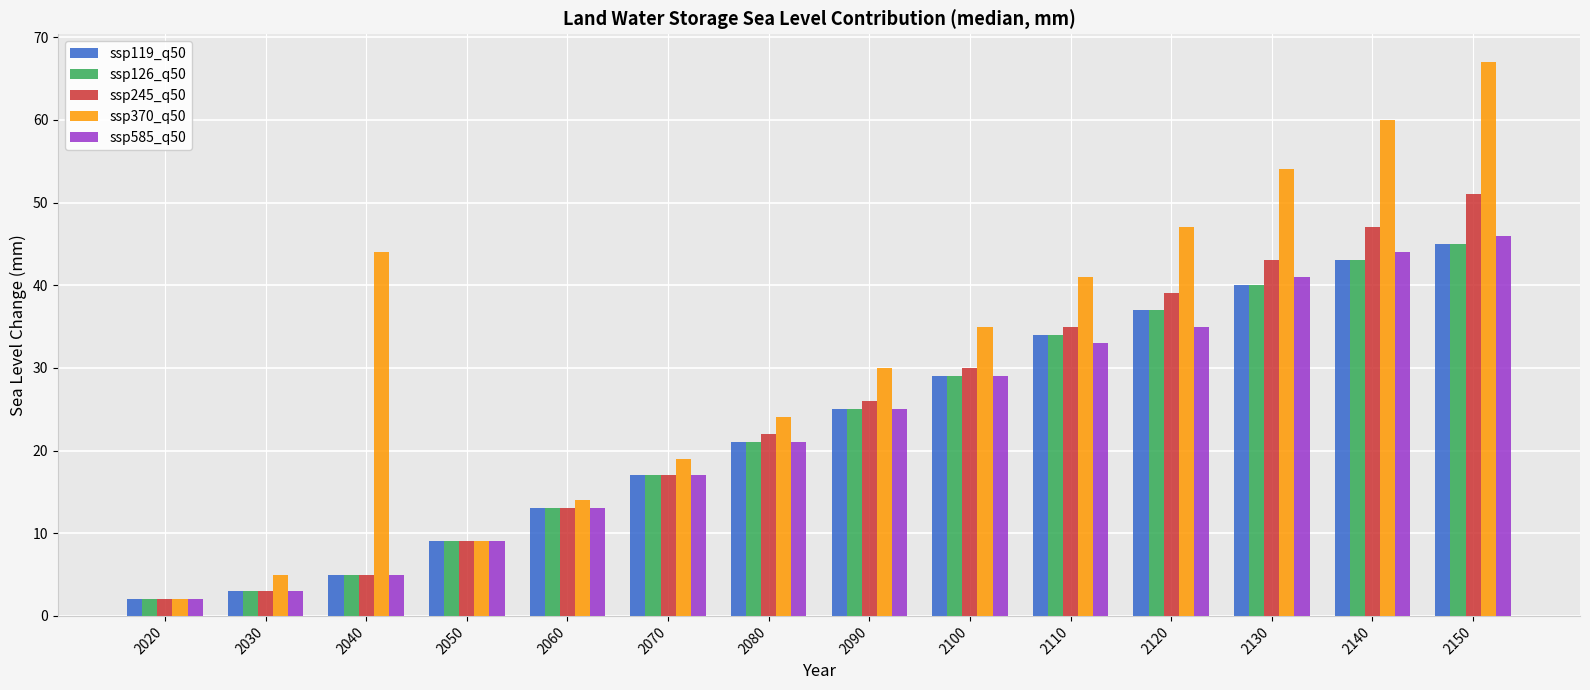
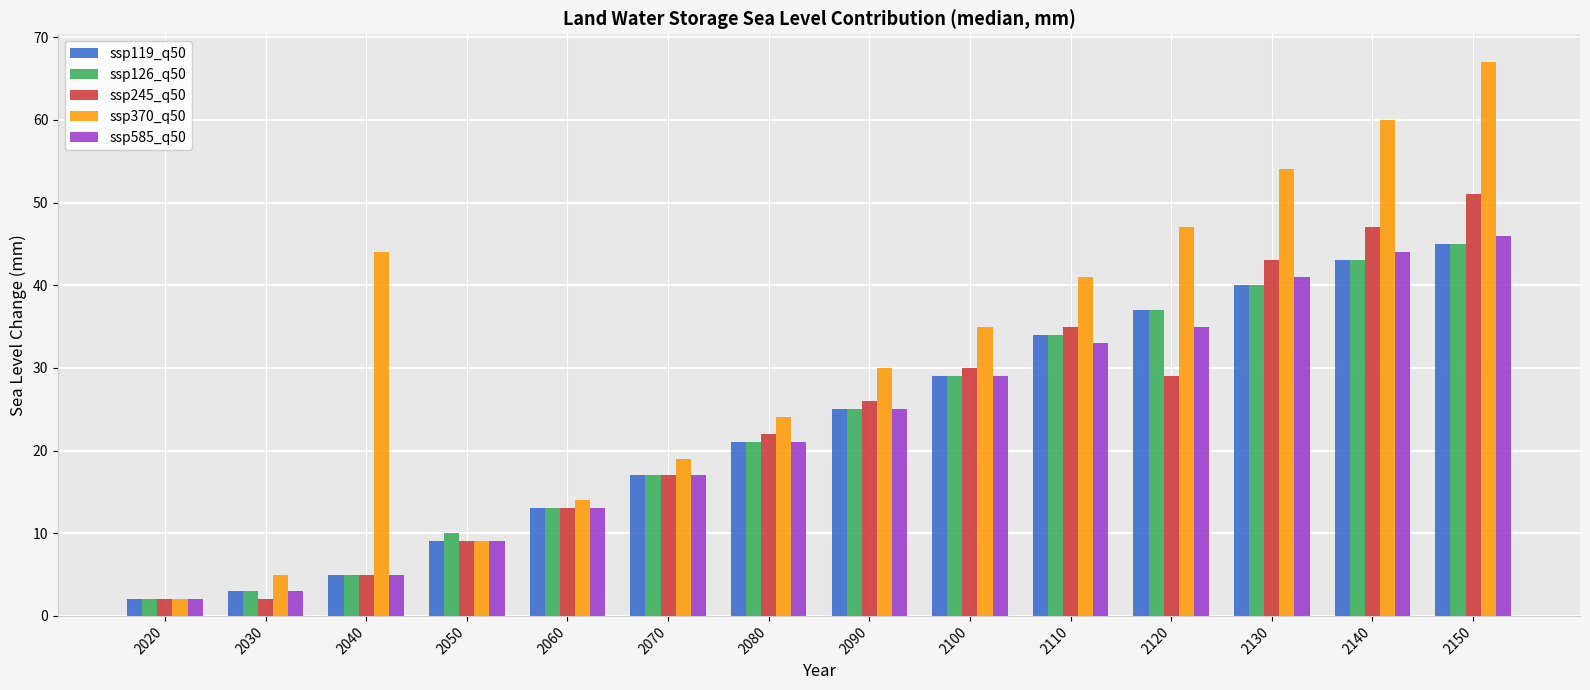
  {
    "ssp119_q50": {
      "2020": 2,
      "2030": 3,
      "2040": 5,
      "2050": 9,
      "2060": 13,
      "2070": 17,
      "2080": 21,
      "2090": 25,
      "2100": 29,
      "2110": 34,
      "2120": 37,
      "2130": 40,
      "2140": 43,
      "2150": 45
    },
    "ssp126_q50": {
      "2020": 2,
      "2030": 3,
      "2040": 5,
-     "2050": 9,
+     "2050": 10,
      "2060": 13,
      "2070": 17,
      "2080": 21,
      "2090": 25,
      "2100": 29,
      "2110": 34,
      "2120": 37,
      "2130": 40,
      "2140": 43,
      "2150": 45
    },
    "ssp245_q50": {
      "2020": 2,
-     "2030": 3,
+     "2030": 2,
      "2040": 5,
      "2050": 9,
      "2060": 13,
      "2070": 17,
      "2080": 22,
      "2090": 26,
      "2100": 30,
      "2110": 35,
-     "2120": 39,
+     "2120": 29,
      "2130": 43,
      "2140": 47,
      "2150": 51
    },
    "ssp370_q50": {
      "2020": 2,
      "2030": 5,
      "2040": 44,
      "2050": 9,
      "2060": 14,
      "2070": 19,
      "2080": 24,
      "2090": 30,
      "2100": 35,
      "2110": 41,
      "2120": 47,
      "2130": 54,
      "2140": 60,
      "2150": 67
    },
    "ssp585_q50": {
      "2020": 2,
      "2030": 3,
      "2040": 5,
      "2050": 9,
      "2060": 13,
      "2070": 17,
      "2080": 21,
      "2090": 25,
      "2100": 29,
      "2110": 33,
      "2120": 35,
      "2130": 41,
      "2140": 44,
      "2150": 46
    }
  }
